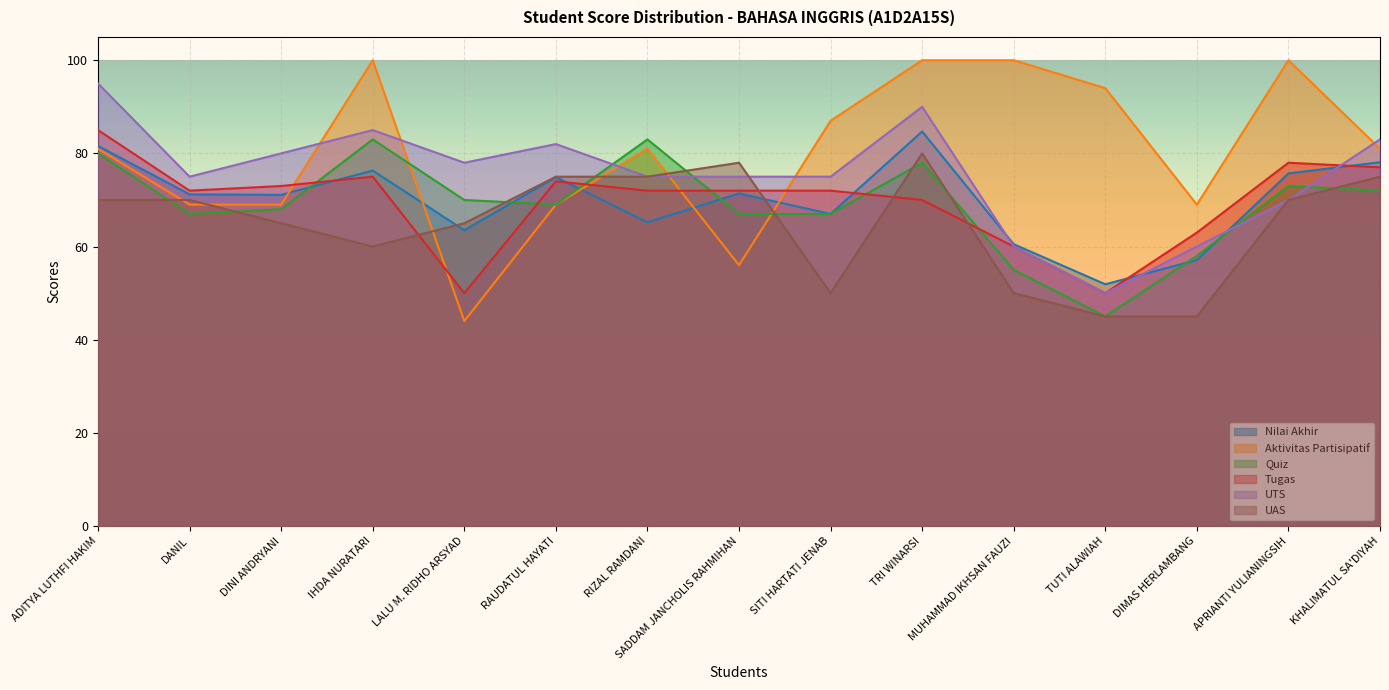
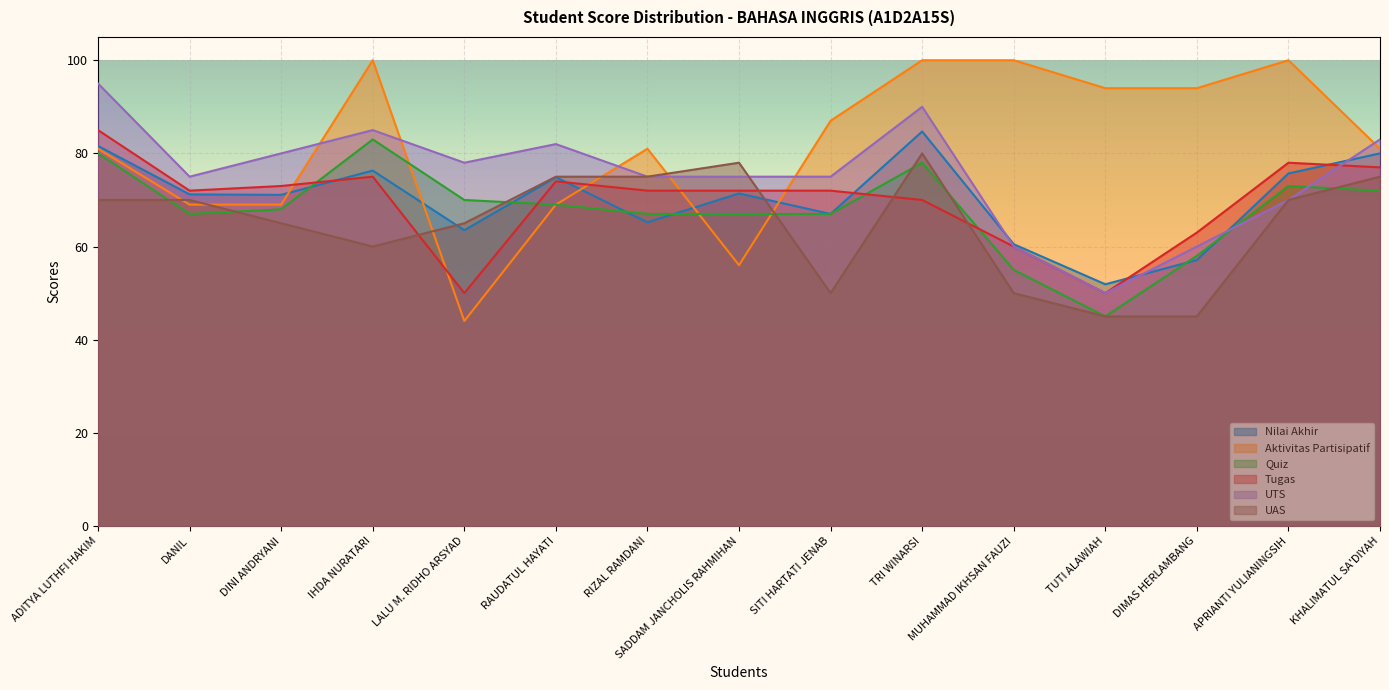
  {
    "Nilai Akhir": {
      "ADITYA LUTHFI HAKIM": 82,
      "DANIL": 71,
      "DINI ANDRYANI": 71,
      "IHDA NURATARI": 76,
      "LALU M. RIDHO ARSYAD": 64,
      "RIZAL RAMDANI": 65,
      "SADDAM JANCHOLIS RAHMIHAN": 71,
      "TRI WINARSI": 85,
      "TUTI ALAWIAH": 52,
      "DIMAS HERLAMBANG": 57,
      "APRIANTI YULIANINGSIH": 76,
-     "KHALIMATUL SA'DIYAH": 78
+     "KHALIMATUL SA'DIYAH": 80
    },
    "Aktivitas Partisipatif": {
      "ADITYA LUTHFI HAKIM": 81,
      "DANIL": 69,
      "DINI ANDRYANI": 69,
      "IHDA NURATARI": 100,
      "LALU M. RIDHO ARSYAD": 44,
      "RIZAL RAMDANI": 81,
      "SADDAM JANCHOLIS RAHMIHAN": 56,
      "SITI HARTATI JENAB": 87,
      "TRI WINARSI": 100,
      "MUHAMMAD IKHSAN FAUZI": 100,
      "TUTI ALAWIAH": 94,
-     "DIMAS HERLAMBANG": 69,
+     "DIMAS HERLAMBANG": 94,
      "APRIANTI YULIANINGSIH": 100,
      "KHALIMATUL SA'DIYAH": 81
    },
    "Quiz": {
      "ADITYA LUTHFI HAKIM": 80,
      "DANIL": 67,
      "DINI ANDRYANI": 68,
      "IHDA NURATARI": 83,
      "LALU M. RIDHO ARSYAD": 70,
-     "RIZAL RAMDANI": 83,
+     "RIZAL RAMDANI": 67,
      "SADDAM JANCHOLIS RAHMIHAN": 67,
      "TRI WINARSI": 78,
      "MUHAMMAD IKHSAN FAUZI": 55,
      "DIMAS HERLAMBANG": 58,
      "APRIANTI YULIANINGSIH": 73,
      "KHALIMATUL SA'DIYAH": 72
    },
    "Tugas": {
      "ADITYA LUTHFI HAKIM": 85,
      "DANIL": 72,
      "DINI ANDRYANI": 73,
      "IHDA NURATARI": 75,
      "LALU M. RIDHO ARSYAD": 50,
      "RAUDATUL HAYATI": 74,
      "RIZAL RAMDANI": 72,
      "SADDAM JANCHOLIS RAHMIHAN": 72,
      "SITI HARTATI JENAB": 72,
      "TRI WINARSI": 70,
      "DIMAS HERLAMBANG": 63,
      "APRIANTI YULIANINGSIH": 78,
      "KHALIMATUL SA'DIYAH": 77
    },
    "UTS": {
      "ADITYA LUTHFI HAKIM": 95,
      "DANIL": 75,
      "DINI ANDRYANI": 80,
      "IHDA NURATARI": 85,
      "LALU M. RIDHO ARSYAD": 78,
      "RAUDATUL HAYATI": 82,
      "SADDAM JANCHOLIS RAHMIHAN": 75,
      "SITI HARTATI JENAB": 75,
      "TRI WINARSI": 90,
      "DIMAS HERLAMBANG": 60,
      "KHALIMATUL SA'DIYAH": 83
    },
    "UAS": {
      "ADITYA LUTHFI HAKIM": 70,
      "DANIL": 70,
      "DINI ANDRYANI": 65,
      "IHDA NURATARI": 60,
      "LALU M. RIDHO ARSYAD": 65,
      "SADDAM JANCHOLIS RAHMIHAN": 78,
      "SITI HARTATI JENAB": 50,
      "TRI WINARSI": 80,
      "MUHAMMAD IKHSAN FAUZI": 50,
      "DIMAS HERLAMBANG": 45,
      "KHALIMATUL SA'DIYAH": 75
    }
  }
